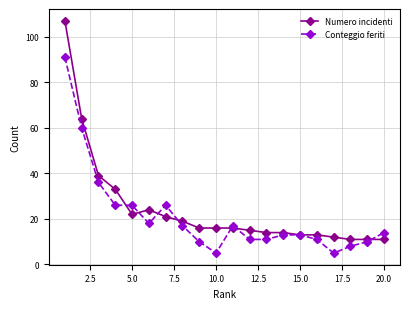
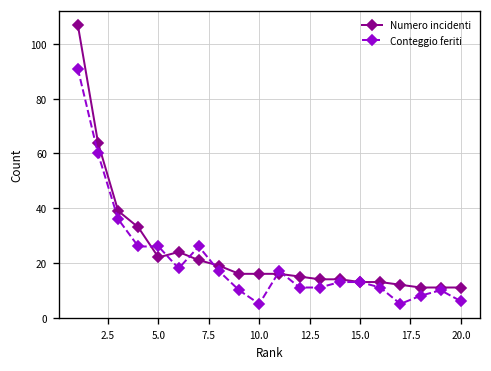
  {
    "Numero incidenti": {
      "5.0": 22,
      "10.0": 16,
      "20.0": 11
    },
    "Conteggio feriti": {
      "5.0": 26,
      "10.0": 5,
-     "20.0": 14
+     "20.0": 6
    }
  }
